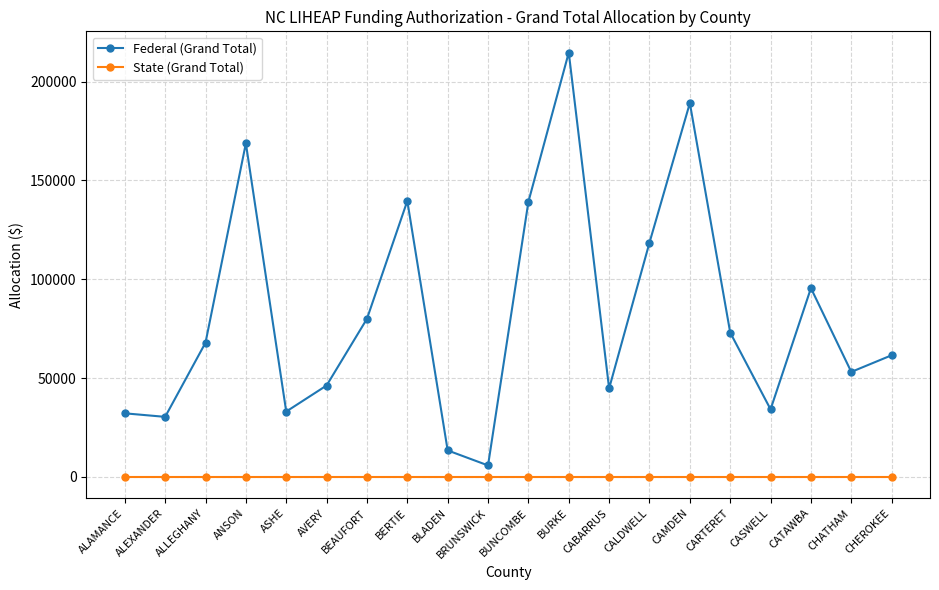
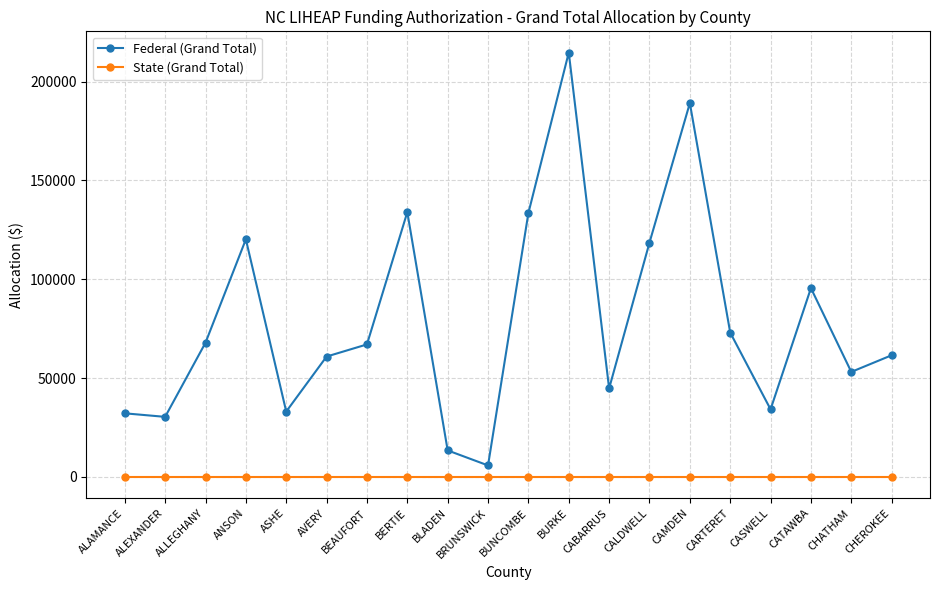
  {
    "Federal (Grand Total)": {
      "ALAMANCE": 32000,
      "ALEXANDER": 30000,
      "ALLEGHANY": 68000,
-     "ANSON": 169000,
+     "ANSON": 120000,
      "ASHE": 33000,
-     "AVERY": 46000,
-     "BEAUFORT": 80000,
-     "BERTIE": 140000,
+     "AVERY": 61000,
+     "BEAUFORT": 67000,
+     "BERTIE": 134000,
      "BLADEN": 13000,
      "BRUNSWICK": 6000,
-     "BUNCOMBE": 139000,
+     "BUNCOMBE": 134000,
      "BURKE": 215000,
      "CABARRUS": 45000,
      "CALDWELL": 119000,
      "CAMDEN": 189000,
      "CARTERET": 73000,
      "CASWELL": 34000,
      "CATAWBA": 96000,
      "CHATHAM": 53000,
      "CHEROKEE": 62000
    },
    "State (Grand Total)": {
      "ALAMANCE": 0,
      "ALEXANDER": 0,
      "ALLEGHANY": 0,
      "ANSON": 0,
      "ASHE": 0,
      "AVERY": 0,
      "BEAUFORT": 0,
      "BERTIE": 0,
      "BLADEN": 0,
      "BRUNSWICK": 0,
      "BUNCOMBE": 0,
      "BURKE": 0,
      "CABARRUS": 0,
      "CALDWELL": 0,
      "CAMDEN": 0,
      "CARTERET": 0,
      "CASWELL": 0,
      "CATAWBA": 0,
      "CHATHAM": 0,
      "CHEROKEE": 0
    }
  }
